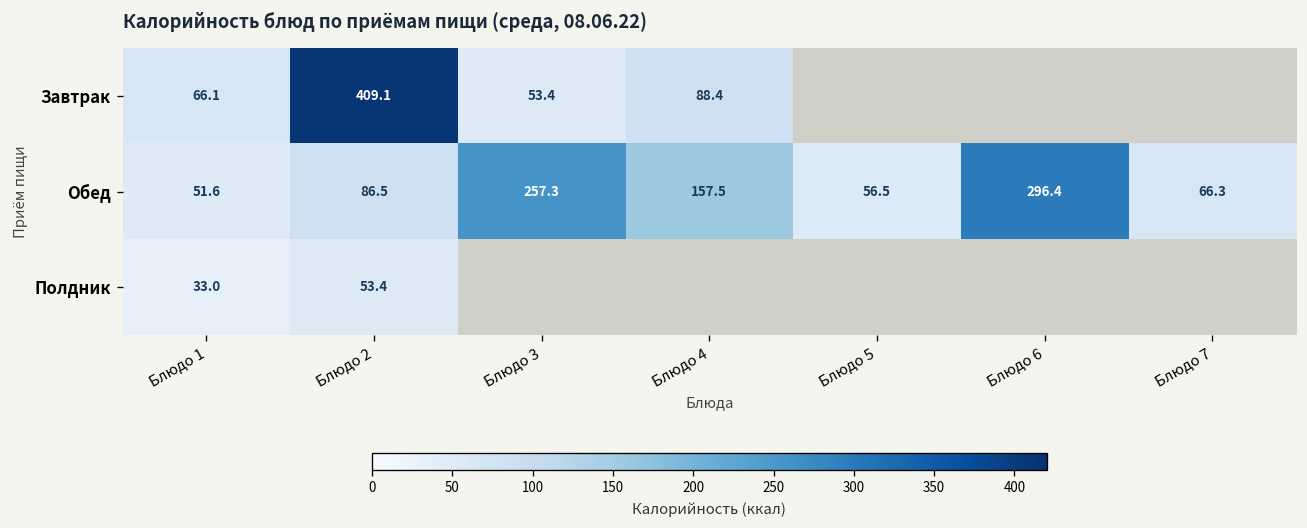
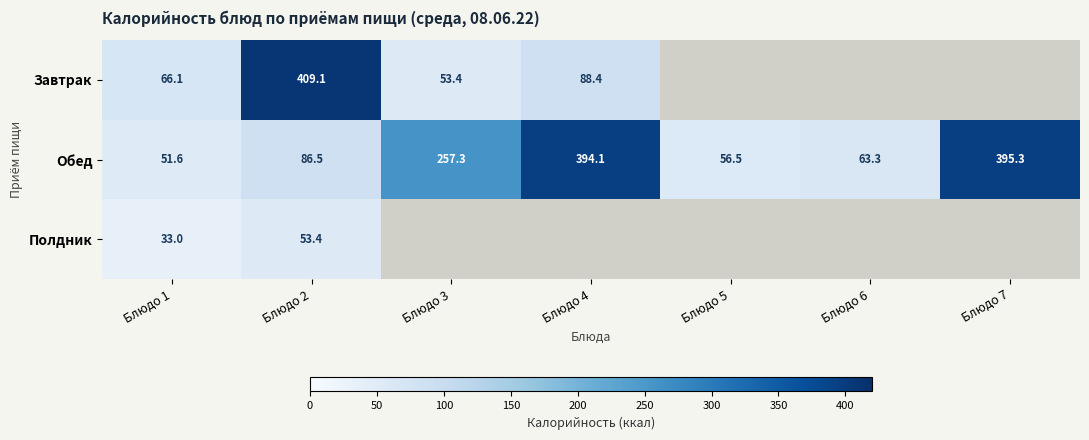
  {
    "Завтрак": {
      "Блюдо 1": 66.1,
      "Блюдо 2": 409.1,
      "Блюдо 3": 53.4,
      "Блюдо 4": 88.4
    },
    "Обед": {
      "Блюдо 1": 51.6,
      "Блюдо 2": 86.5,
      "Блюдо 3": 257.3,
-     "Блюдо 4": 157.5,
+     "Блюдо 4": 394.1,
      "Блюдо 5": 56.5,
-     "Блюдо 6": 296.4,
-     "Блюдо 7": 66.3
+     "Блюдо 6": 63.3,
+     "Блюдо 7": 395.3
    },
    "Полдник": {
      "Блюдо 1": 33.0,
      "Блюдо 2": 53.4
    }
  }
